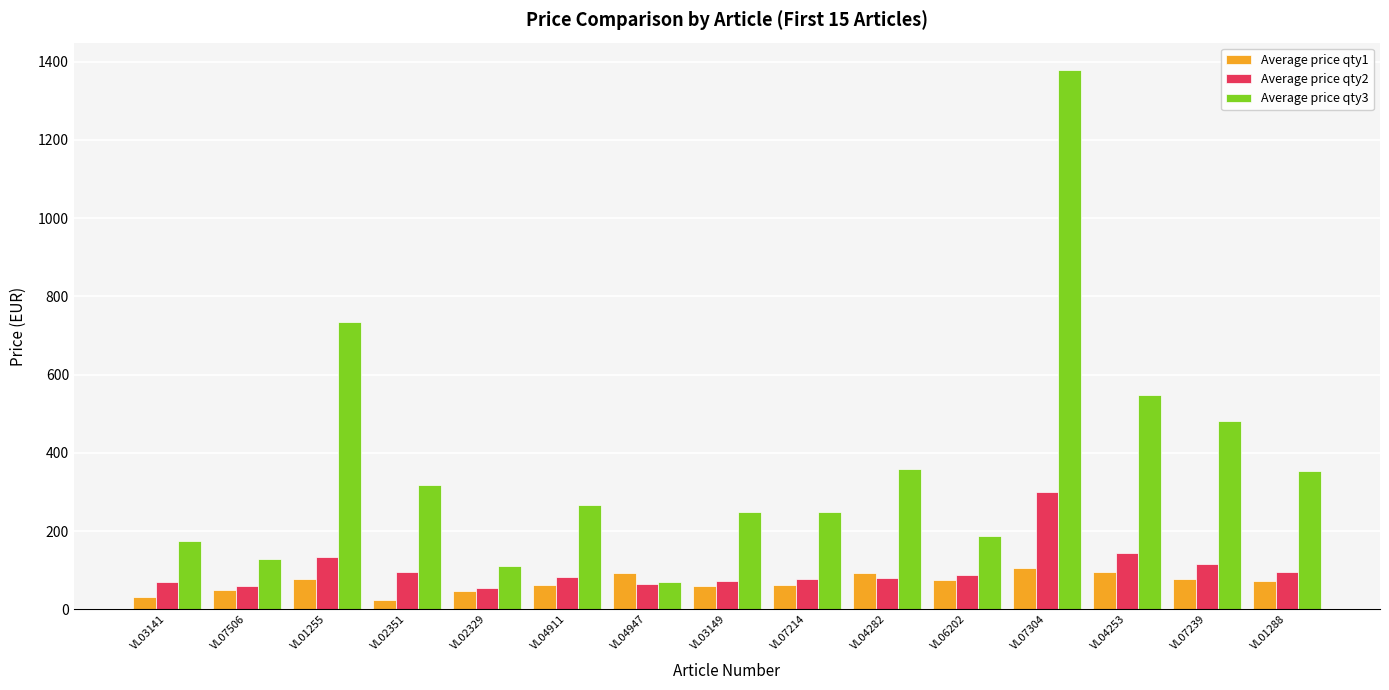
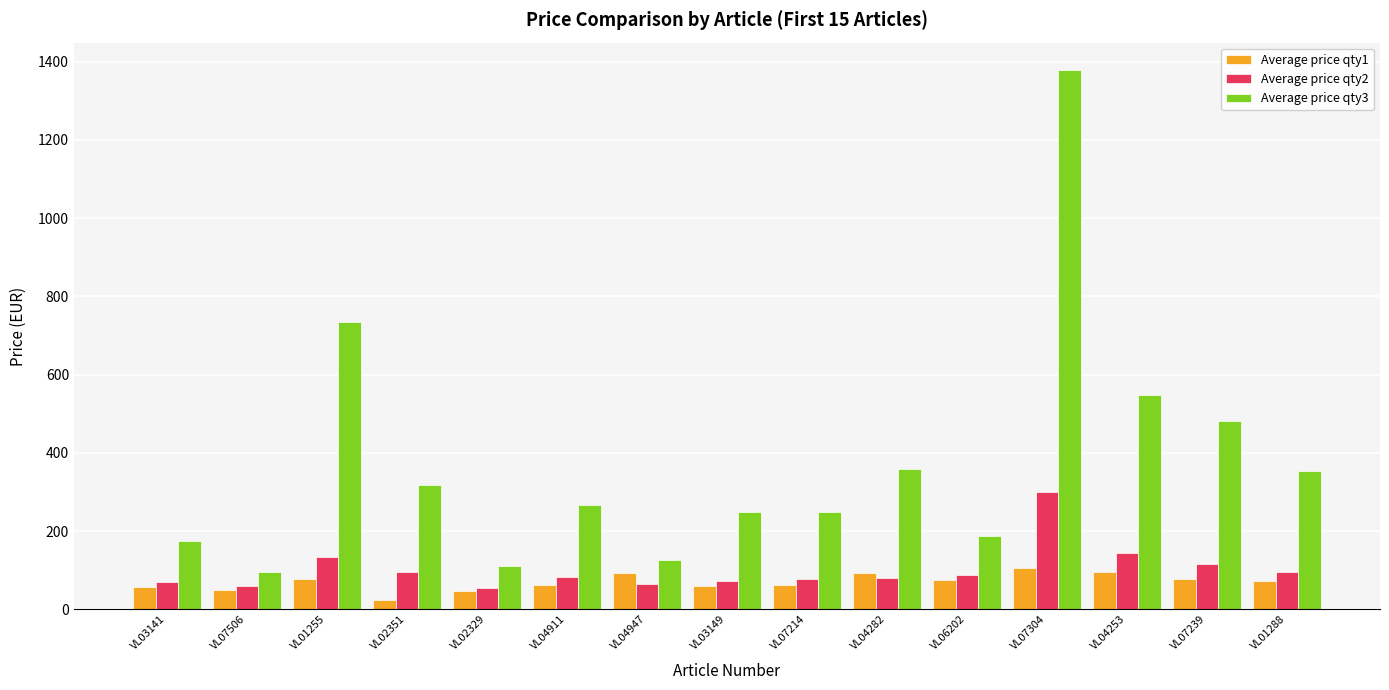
  {
    "Average price qty1": {
-     "VL03141": 30,
+     "VL03141": 60,
      "VL07506": 50,
      "VL01255": 80,
      "VL02351": 20,
      "VL02329": 50,
      "VL04911": 60,
      "VL04947": 90,
      "VL03149": 60,
      "VL07214": 60,
      "VL04282": 90,
      "VL06202": 70,
      "VL07304": 110,
      "VL04253": 100,
      "VL07239": 80,
      "VL01288": 70
    },
    "Average price qty2": {
      "VL03141": 70,
      "VL07506": 60,
      "VL01255": 130,
      "VL02351": 90,
      "VL02329": 60,
      "VL04911": 80,
      "VL04947": 60,
      "VL03149": 70,
      "VL07214": 80,
      "VL04282": 80,
      "VL06202": 90,
      "VL07304": 300,
      "VL04253": 140,
      "VL07239": 110,
      "VL01288": 100
    },
    "Average price qty3": {
      "VL03141": 170,
-     "VL07506": 130,
+     "VL07506": 100,
      "VL01255": 730,
      "VL02351": 320,
      "VL02329": 110,
      "VL04911": 270,
-     "VL04947": 70,
+     "VL04947": 130,
      "VL03149": 250,
      "VL07214": 250,
      "VL04282": 360,
      "VL06202": 190,
      "VL07304": 1380,
      "VL04253": 550,
      "VL07239": 480,
      "VL01288": 350
    }
  }
